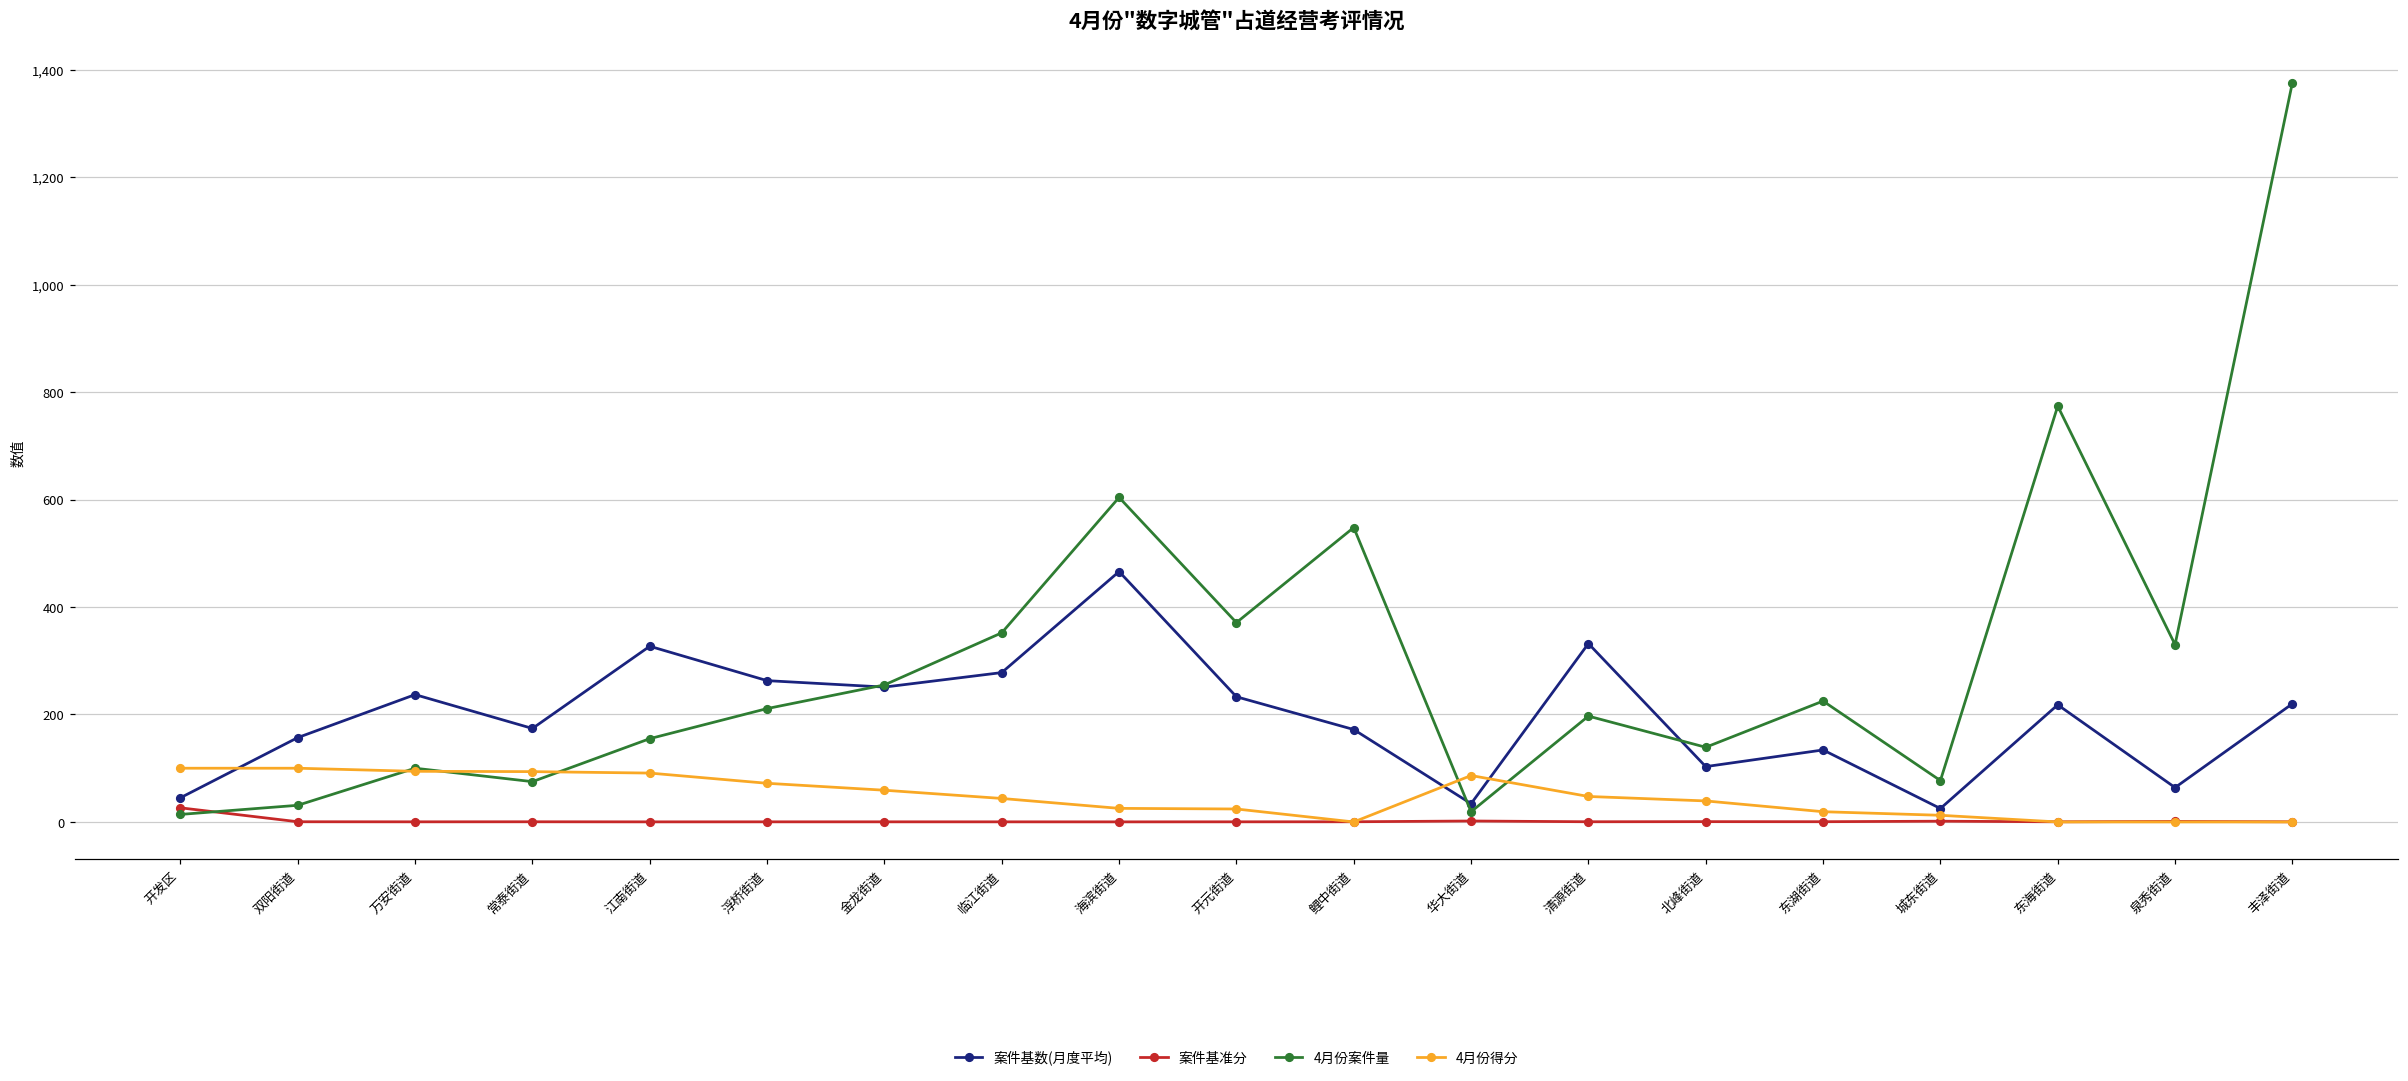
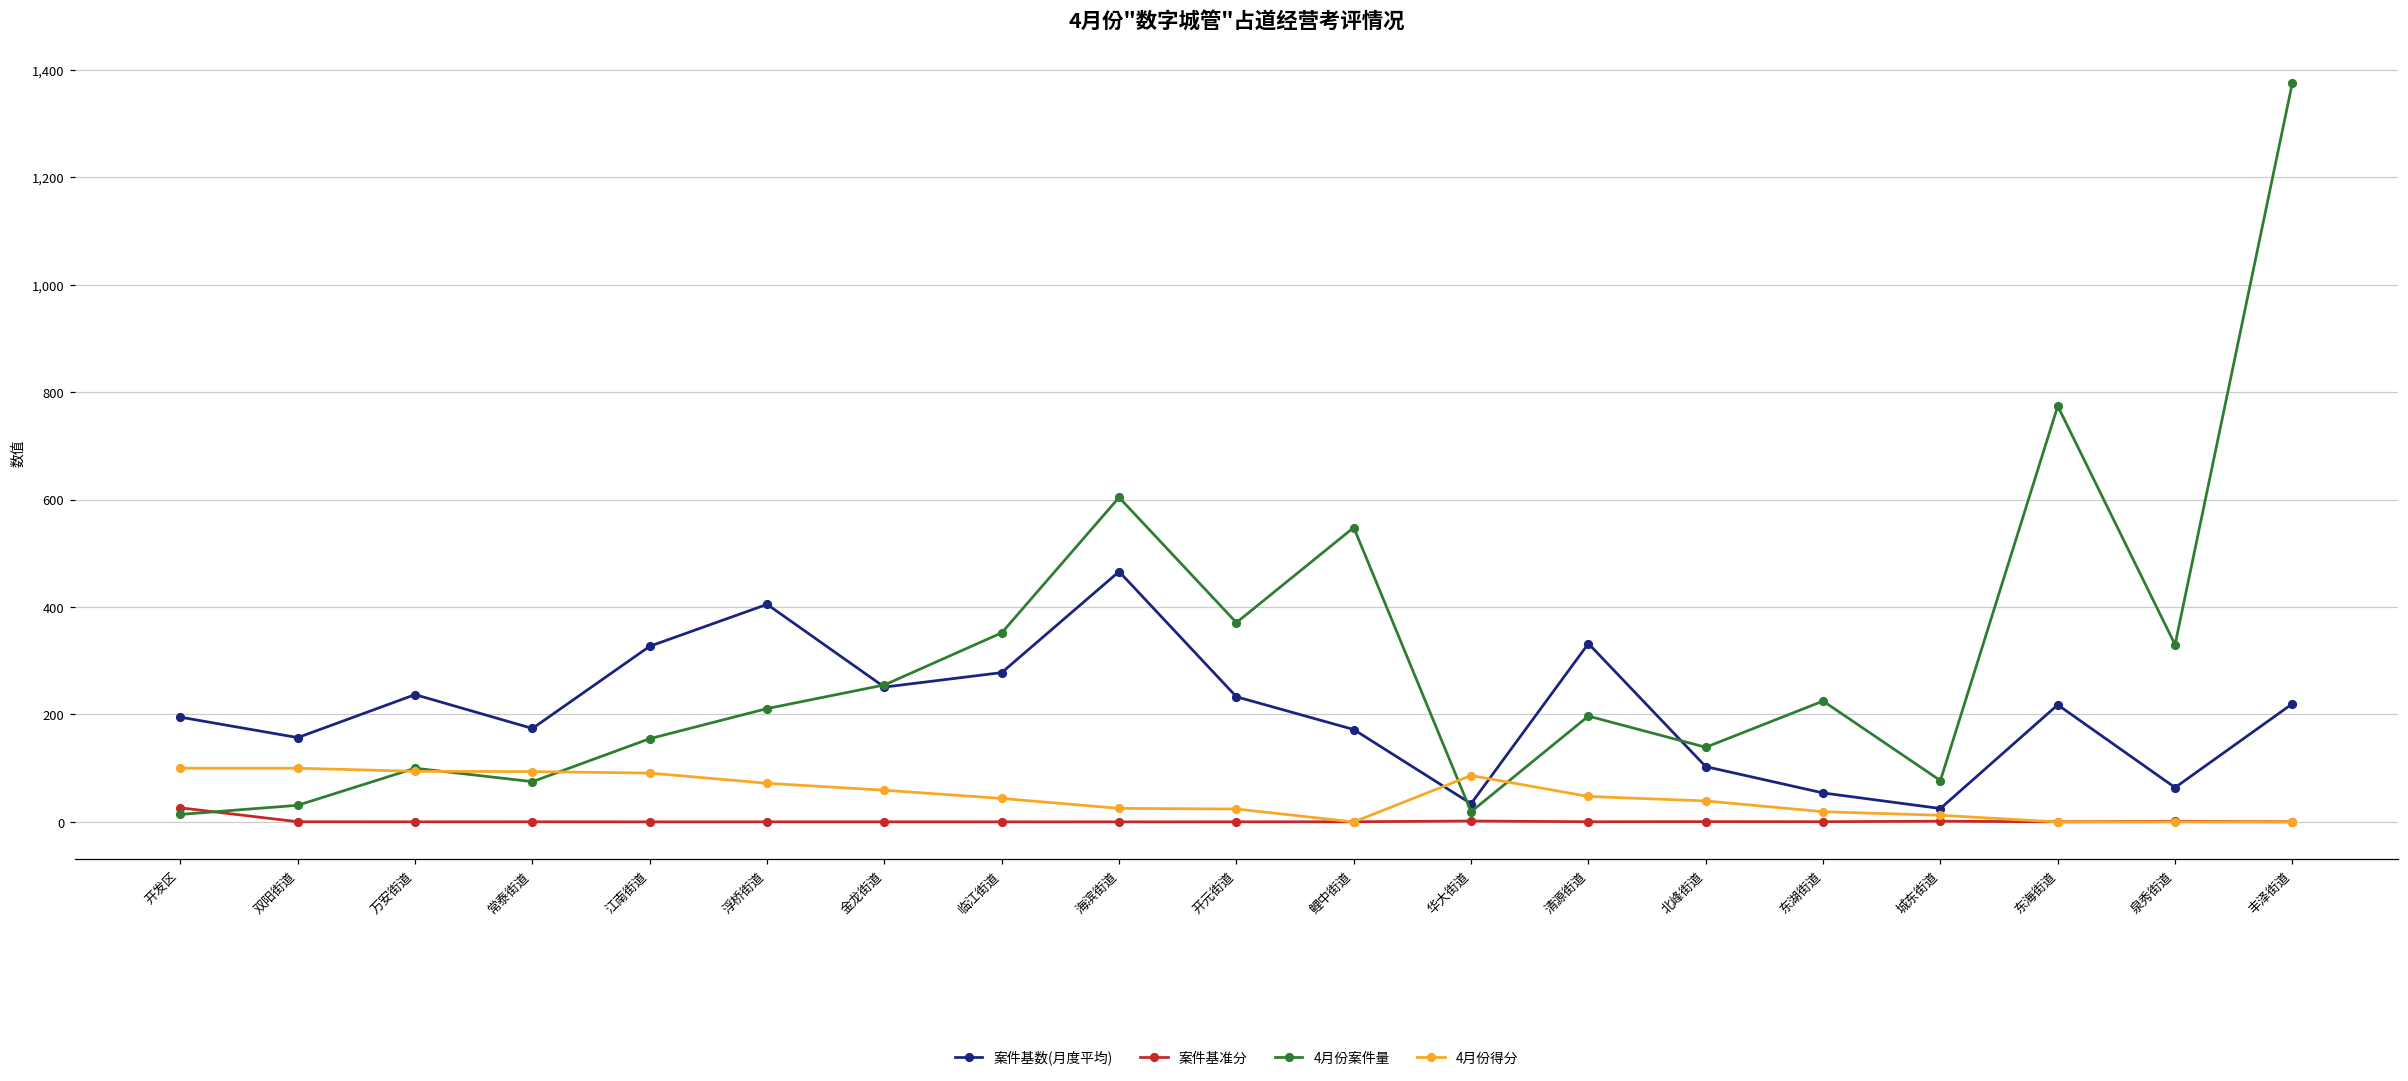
  {
    "案件基数(月度平均)": {
-     "开发区": "50",
+     "开发区": "200",
      "双阳街道": "160",
      "万安街道": "240",
      "常泰街道": "170",
      "江南街道": "330",
-     "浮桥街道": "260",
+     "浮桥街道": "410",
      "临江街道": "280",
      "海滨街道": "470",
      "开元街道": "230",
      "鲤中街道": "170",
      "华大街道": "30",
      "清源街道": "330",
      "北峰街道": "100",
-     "东湖街道": "130",
+     "东湖街道": "50",
      "城东街道": "30",
      "东海街道": "220",
      "泉秀街道": "60",
      "丰泽街道": "220"
    },
    "案件基准分": {
      "开发区": "30",
      "双阳街道": "0",
      "万安街道": "0",
      "常泰街道": "0",
      "江南街道": "0",
      "浮桥街道": "0",
      "金龙街道": "0",
      "临江街道": "0",
      "海滨街道": "0",
      "开元街道": "0",
      "华大街道": "0",
      "清源街道": "0",
      "北峰街道": "0",
      "东湖街道": "0",
      "城东街道": "0"
    },
    "4月份案件量": {
      "开发区": "10",
      "双阳街道": "30",
      "万安街道": "100",
      "常泰街道": "80",
      "江南街道": "160",
      "浮桥街道": "210",
      "临江街道": "350",
      "海滨街道": "600",
      "开元街道": "370",
      "鲤中街道": "550",
      "华大街道": "20",
      "清源街道": "200",
      "北峰街道": "140",
      "东湖街道": "230",
      "城东街道": "80",
      "东海街道": "770",
      "泉秀街道": "330",
      "丰泽街道": "1,380"
    },
    "4月份得分": {
      "开发区": "100",
      "双阳街道": "100",
      "万安街道": "90",
      "常泰街道": "90",
      "江南街道": "90",
      "浮桥街道": "70",
      "金龙街道": "60",
      "临江街道": "40",
      "海滨街道": "30",
      "开元街道": "20",
      "华大街道": "90",
      "清源街道": "50",
      "北峰街道": "40",
      "东湖街道": "20",
      "城东街道": "10"
    }
  }
